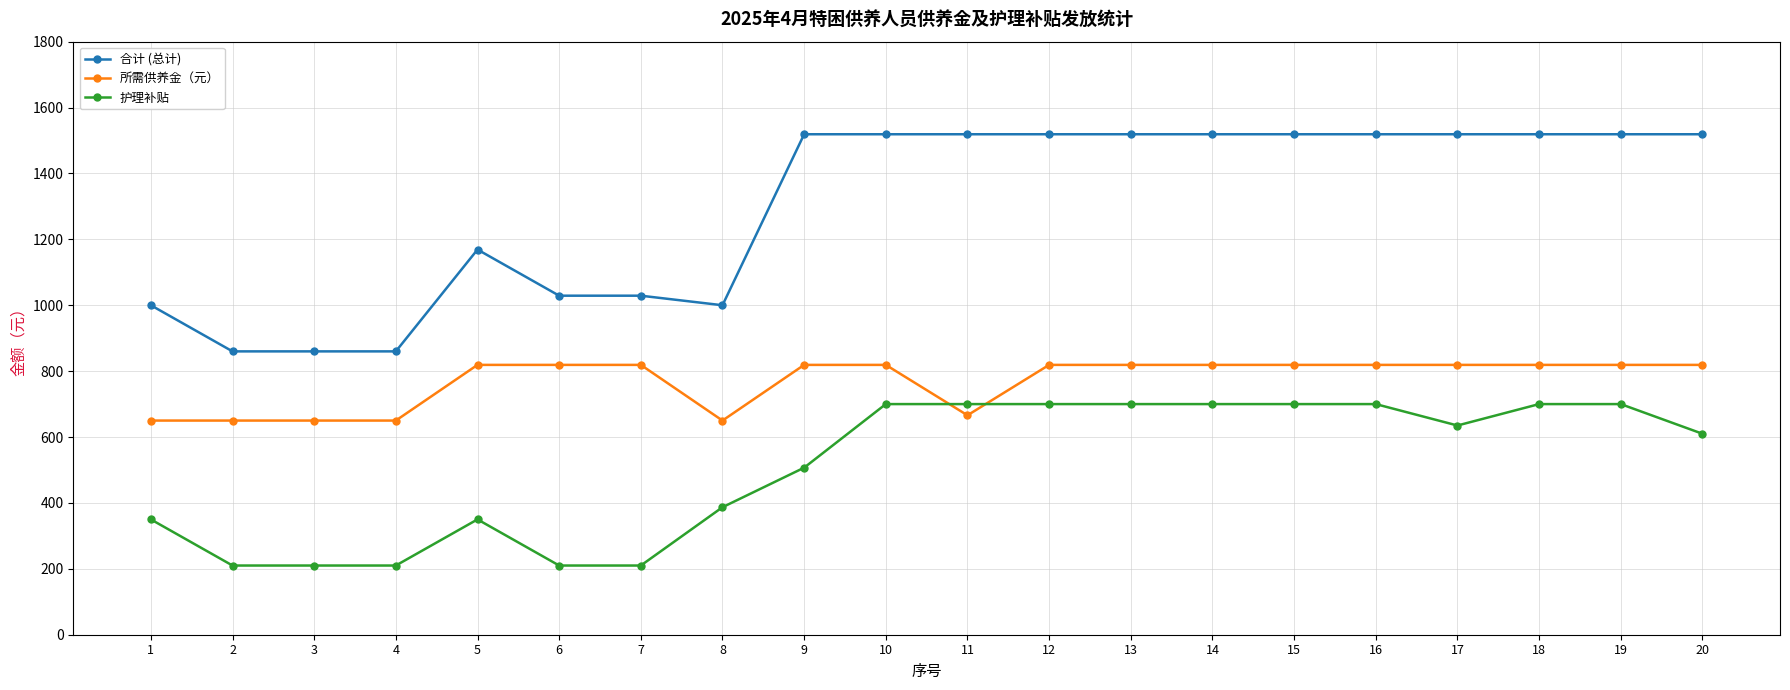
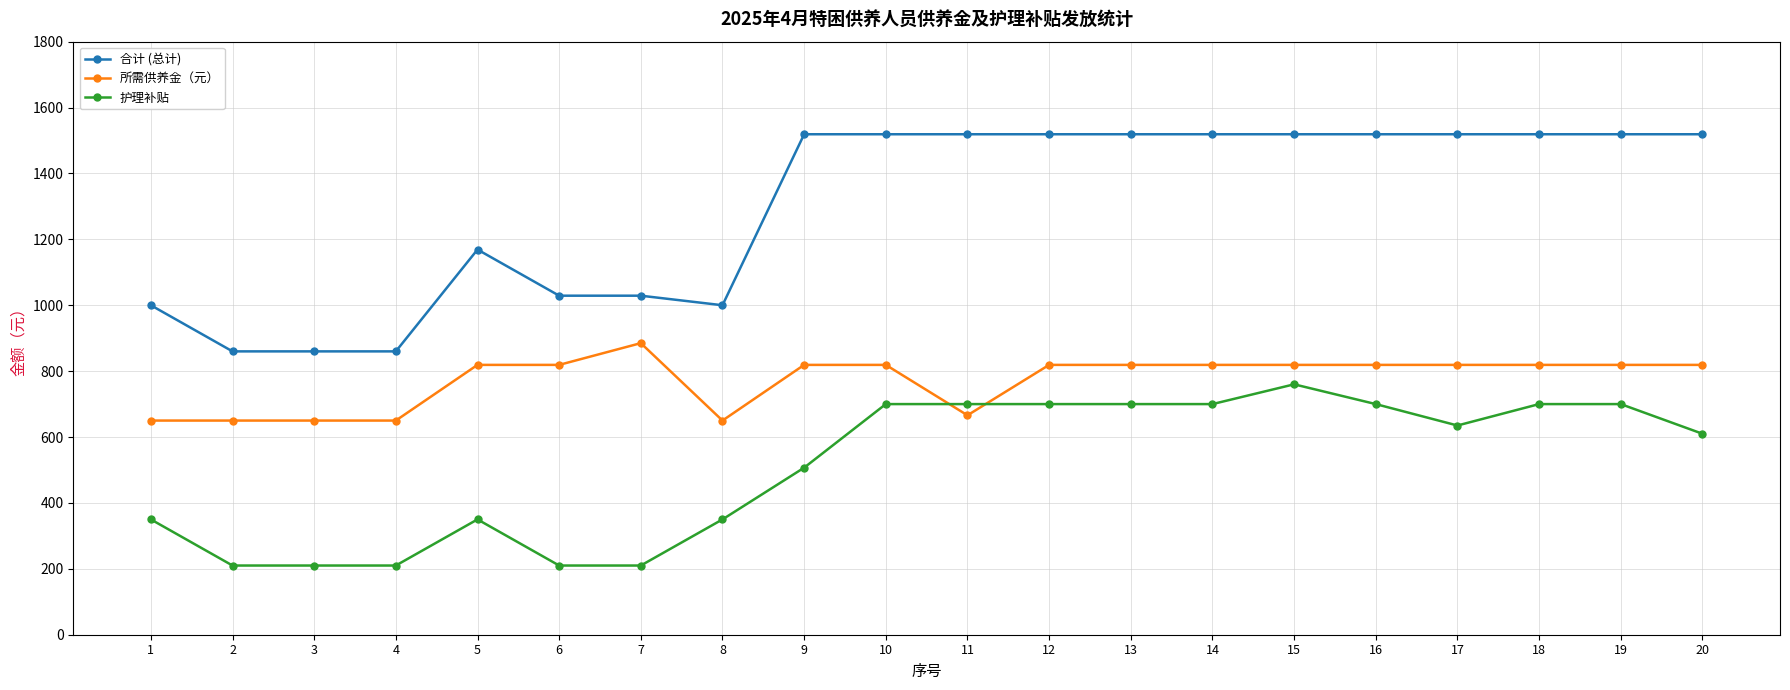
  {
    "合计 (总计)": {
      "1": 1000,
      "2": 860,
      "3": 860,
      "4": 860,
      "5": 1170,
      "6": 1030,
      "7": 1030,
      "8": 1000,
      "9": 1520,
      "10": 1520,
      "11": 1520,
      "12": 1520,
      "13": 1520,
      "14": 1520,
      "15": 1520,
      "16": 1520,
      "17": 1520,
      "18": 1520,
      "19": 1520,
      "20": 1520
    },
    "所需供养金（元）": {
      "1": 650,
      "2": 650,
      "3": 650,
      "4": 650,
      "5": 820,
      "6": 820,
-     "7": 820,
+     "7": 890,
      "8": 650,
      "9": 820,
      "10": 820,
      "11": 670,
      "12": 820,
      "13": 820,
      "14": 820,
      "15": 820,
      "16": 820,
      "17": 820,
      "18": 820,
      "19": 820,
      "20": 820
    },
    "护理补贴": {
      "1": 350,
      "2": 210,
      "3": 210,
      "4": 210,
      "5": 350,
      "6": 210,
      "7": 210,
-     "8": 390,
+     "8": 350,
      "9": 510,
      "10": 700,
      "11": 700,
      "12": 700,
      "13": 700,
      "14": 700,
-     "15": 700,
+     "15": 760,
      "16": 700,
      "17": 640,
      "18": 700,
      "19": 700,
      "20": 610
    }
  }
